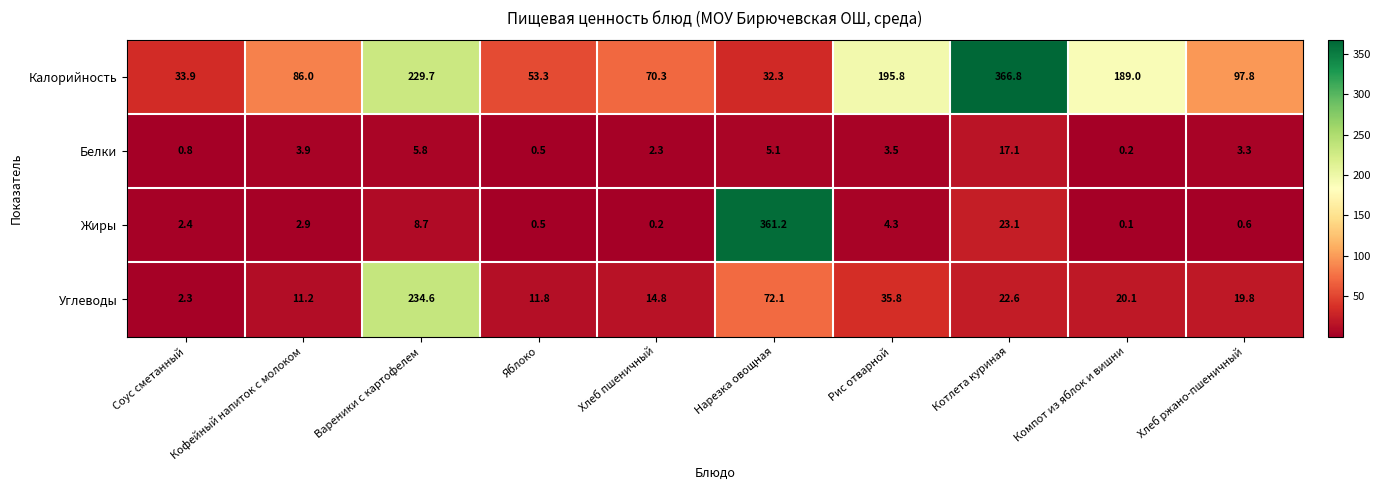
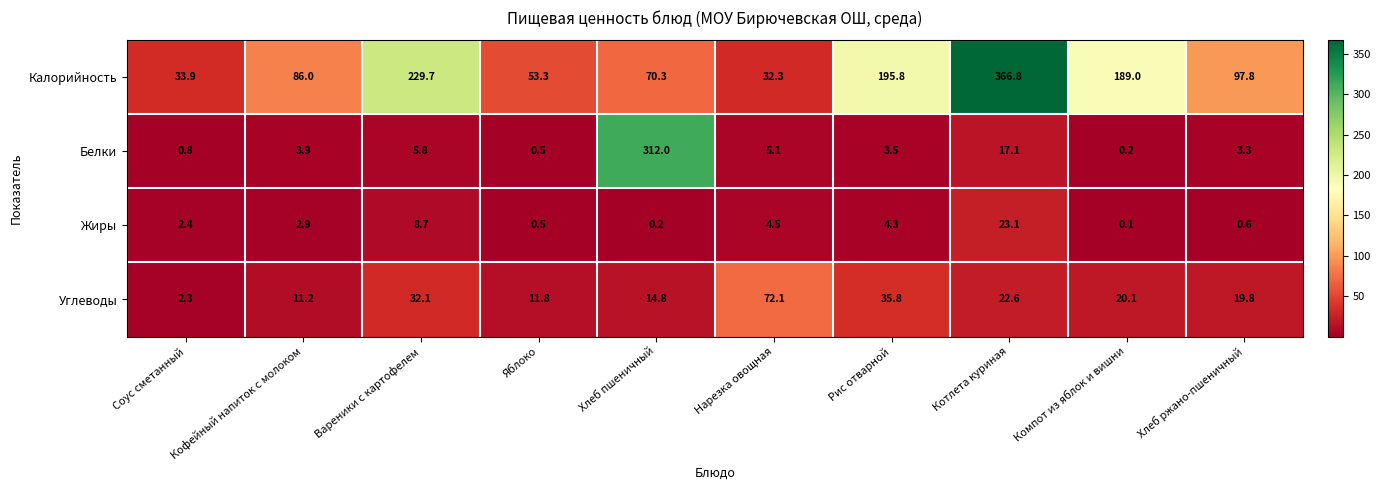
  {
    "Калорийность": {
      "Соус сметанный": 33.9,
      "Кофейный напиток с молоком": 86.0,
      "Вареники с картофелем": 229.7,
      "Яблоко": 53.3,
      "Хлеб пшеничный": 70.3,
      "Нарезка овощная": 32.3,
      "Рис отварной": 195.8,
      "Котлета куриная": 366.8,
      "Компот из яблок и вишни": 189.0,
      "Хлеб ржано-пшеничный": 97.8
    },
    "Белки": {
      "Соус сметанный": 0.8,
      "Кофейный напиток с молоком": 3.9,
      "Вареники с картофелем": 5.8,
      "Яблоко": 0.5,
-     "Хлеб пшеничный": 2.3,
+     "Хлеб пшеничный": 312.0,
      "Нарезка овощная": 5.1,
      "Рис отварной": 3.5,
      "Котлета куриная": 17.1,
      "Компот из яблок и вишни": 0.2,
      "Хлеб ржано-пшеничный": 3.3
    },
    "Жиры": {
      "Соус сметанный": 2.4,
      "Кофейный напиток с молоком": 2.9,
      "Вареники с картофелем": 8.7,
      "Яблоко": 0.5,
      "Хлеб пшеничный": 0.2,
-     "Нарезка овощная": 361.2,
+     "Нарезка овощная": 4.5,
      "Рис отварной": 4.3,
      "Котлета куриная": 23.1,
      "Компот из яблок и вишни": 0.1,
      "Хлеб ржано-пшеничный": 0.6
    },
    "Углеводы": {
      "Соус сметанный": 2.3,
      "Кофейный напиток с молоком": 11.2,
-     "Вареники с картофелем": 234.6,
+     "Вареники с картофелем": 32.1,
      "Яблоко": 11.8,
      "Хлеб пшеничный": 14.8,
      "Нарезка овощная": 72.1,
      "Рис отварной": 35.8,
      "Котлета куриная": 22.6,
      "Компот из яблок и вишни": 20.1,
      "Хлеб ржано-пшеничный": 19.8
    }
  }
